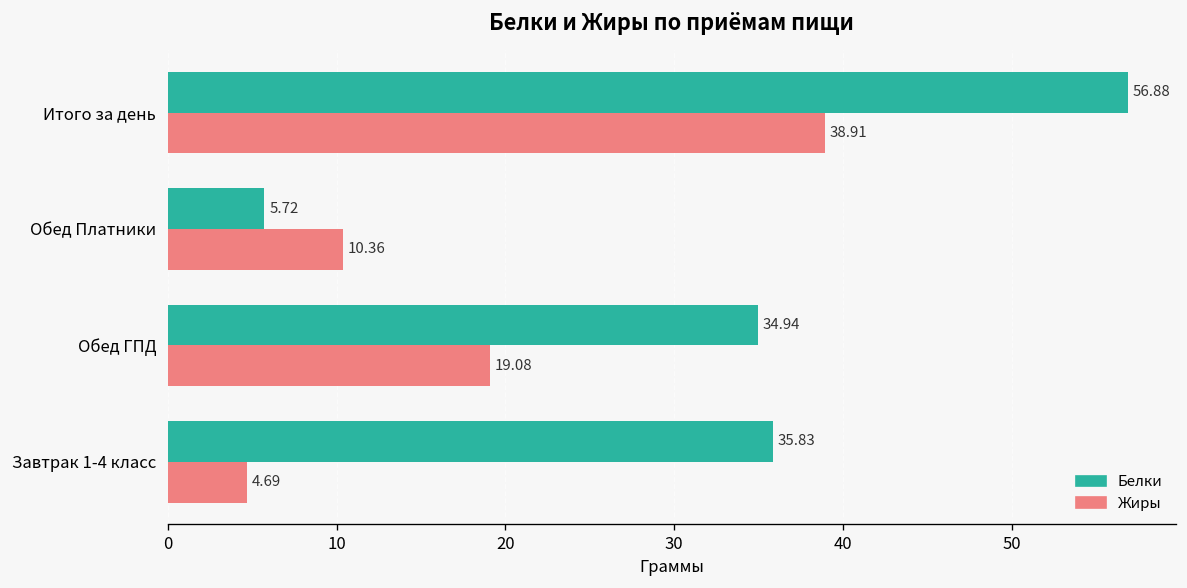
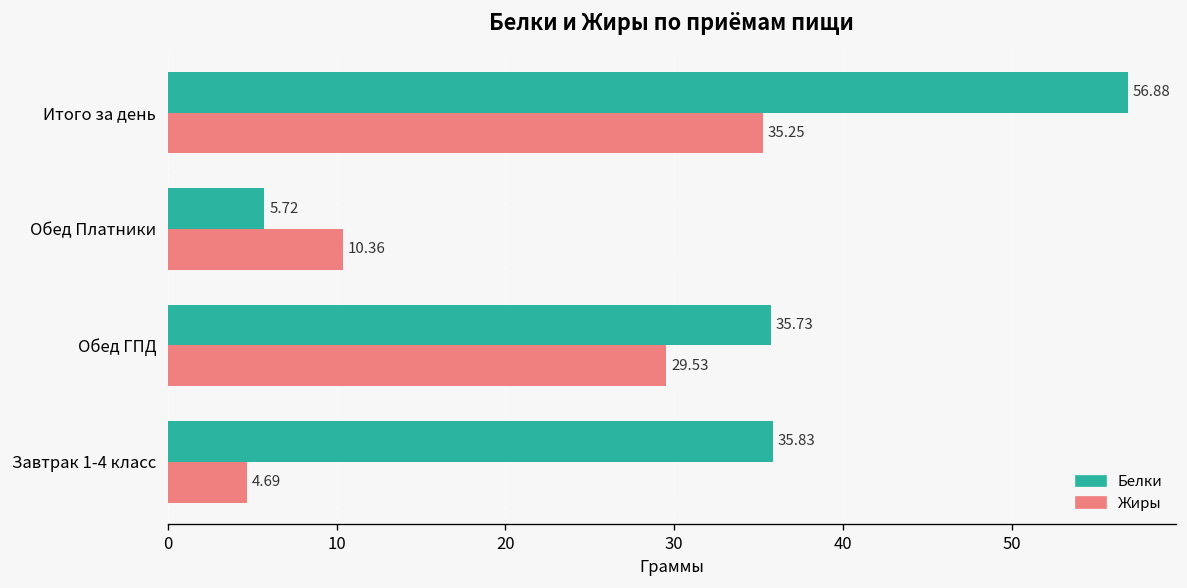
  {
    "Белки": {
      "Итого за день": 56.88,
      "Обед Платники": 5.72,
-     "Обед ГПД": 34.94,
+     "Обед ГПД": 35.73,
      "Завтрак 1-4 класс": 35.83
    },
    "Жиры": {
-     "Итого за день": 38.91,
+     "Итого за день": 35.25,
      "Обед Платники": 10.36,
-     "Обед ГПД": 19.08,
+     "Обед ГПД": 29.53,
      "Завтрак 1-4 класс": 4.69
    }
  }
